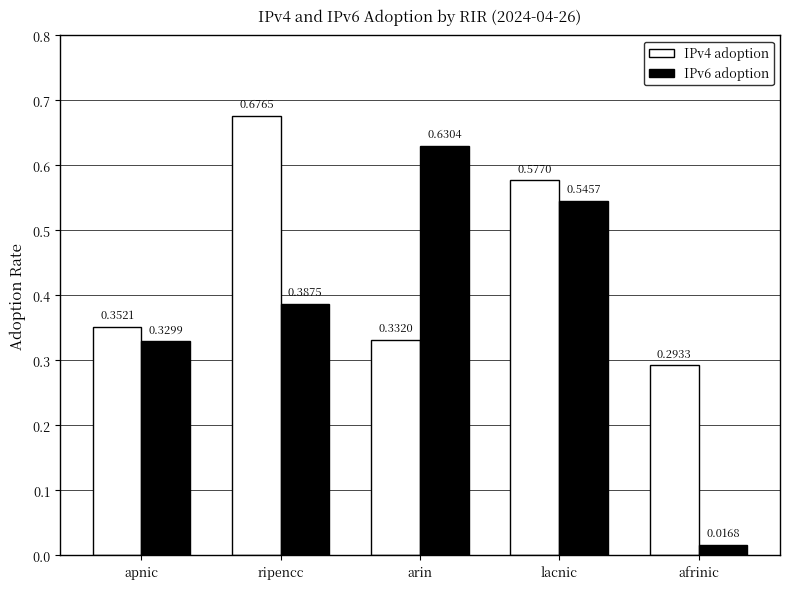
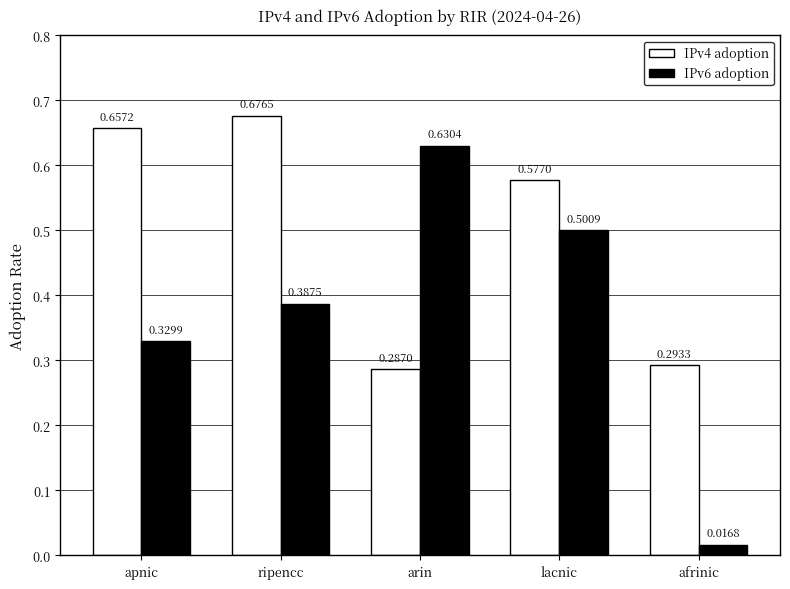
  {
    "IPv4 adoption": {
-     "apnic": 0.3521,
+     "apnic": 0.6572,
      "ripencc": 0.6765,
-     "arin": 0.3320,
+     "arin": 0.2870,
      "lacnic": 0.5770,
      "afrinic": 0.2933
    },
    "IPv6 adoption": {
      "apnic": 0.3299,
      "ripencc": 0.3875,
      "arin": 0.6304,
-     "lacnic": 0.5457,
+     "lacnic": 0.5009,
      "afrinic": 0.0168
    }
  }
